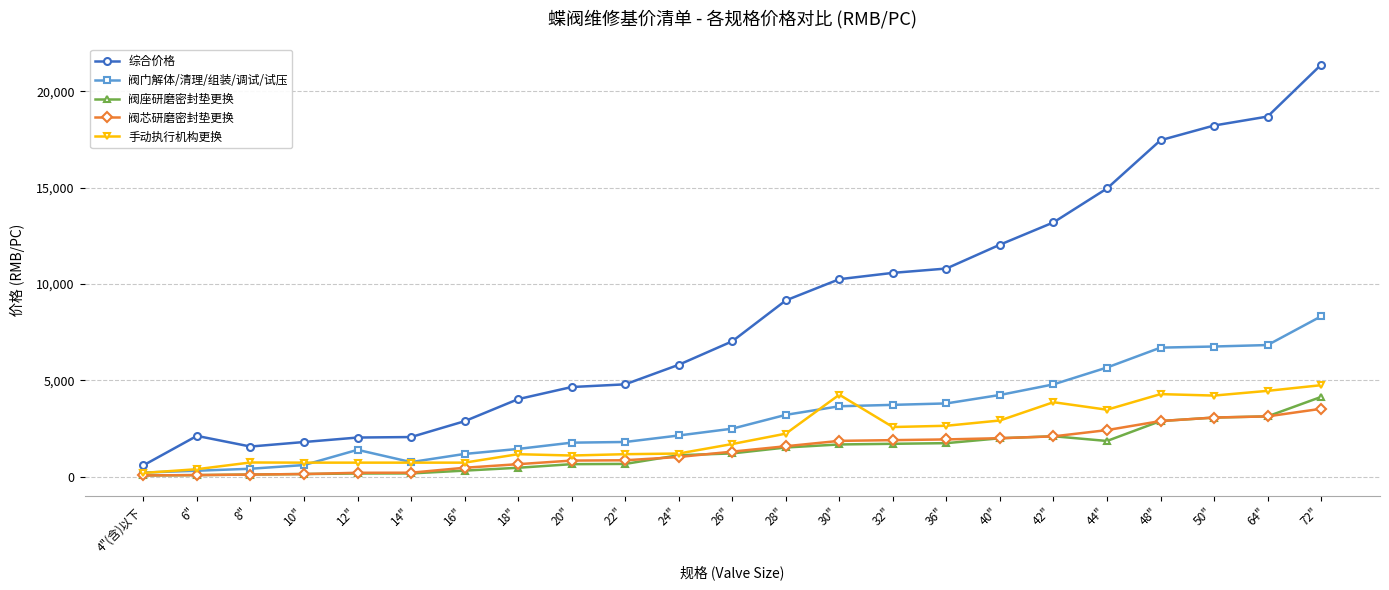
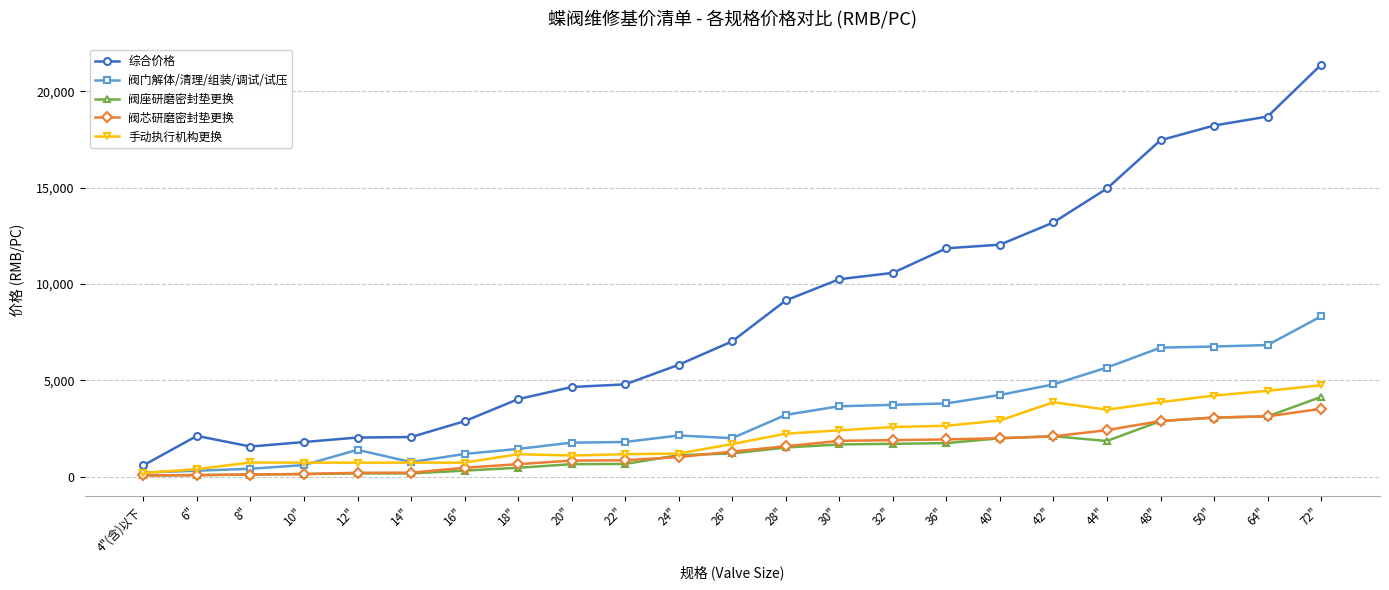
  {
    "综合价格": {
      "4\"(含)以下": "600",
      "6\"": "2,100",
      "8\"": "1,600",
      "10\"": "1,800",
      "12\"": "2,000",
      "14\"": "2,100",
      "16\"": "2,900",
      "18\"": "4,000",
      "20\"": "4,700",
      "22\"": "4,800",
      "24\"": "5,800",
      "26\"": "7,000",
      "28\"": "9,100",
      "30\"": "10,200",
      "32\"": "10,600",
-     "36\"": "10,800",
+     "36\"": "11,800",
      "40\"": "12,000",
      "42\"": "13,200",
      "44\"": "15,000",
      "48\"": "17,500",
      "50\"": "18,200",
      "64\"": "18,700",
      "72\"": "21,400"
    },
    "阀门解体/清理/组装/调试/试压": {
      "8\"": "400",
      "12\"": "1,400",
      "16\"": "1,200",
      "18\"": "1,400",
      "20\"": "1,800",
      "22\"": "1,800",
      "24\"": "2,100",
-     "26\"": "2,500",
+     "26\"": "2,000",
      "28\"": "3,200",
      "30\"": "3,700",
      "32\"": "3,700",
      "36\"": "3,800",
      "40\"": "4,200",
      "42\"": "4,800",
      "44\"": "5,700",
      "48\"": "6,700",
      "50\"": "6,800",
      "64\"": "6,800",
      "72\"": "8,300"
    },
    "阀座研磨密封垫更换": {
      "16\"": "300",
      "18\"": "500",
      "20\"": "700",
      "22\"": "700",
      "30\"": "1,700",
      "32\"": "1,700",
      "36\"": "1,700",
      "44\"": "1,900",
      "72\"": "4,100"
    },
    "阀芯研磨密封垫更换": {
      "16\"": "500",
      "18\"": "700",
      "20\"": "800",
      "22\"": "900",
      "30\"": "1,900",
      "32\"": "1,900",
      "36\"": "1,900",
      "44\"": "2,400",
      "72\"": "3,500"
    },
    "手动执行机构更换": {
      "8\"": "700",
      "12\"": "700",
      "16\"": "700",
      "18\"": "1,200",
      "20\"": "1,100",
      "22\"": "1,200",
      "26\"": "1,700",
      "28\"": "2,200",
-     "30\"": "4,300",
+     "30\"": "2,400",
      "32\"": "2,600",
      "36\"": "2,600",
      "40\"": "2,900",
      "42\"": "3,900",
      "44\"": "3,500",
-     "48\"": "4,300",
+     "48\"": "3,900",
      "50\"": "4,200",
      "64\"": "4,500",
      "72\"": "4,700"
    }
  }
